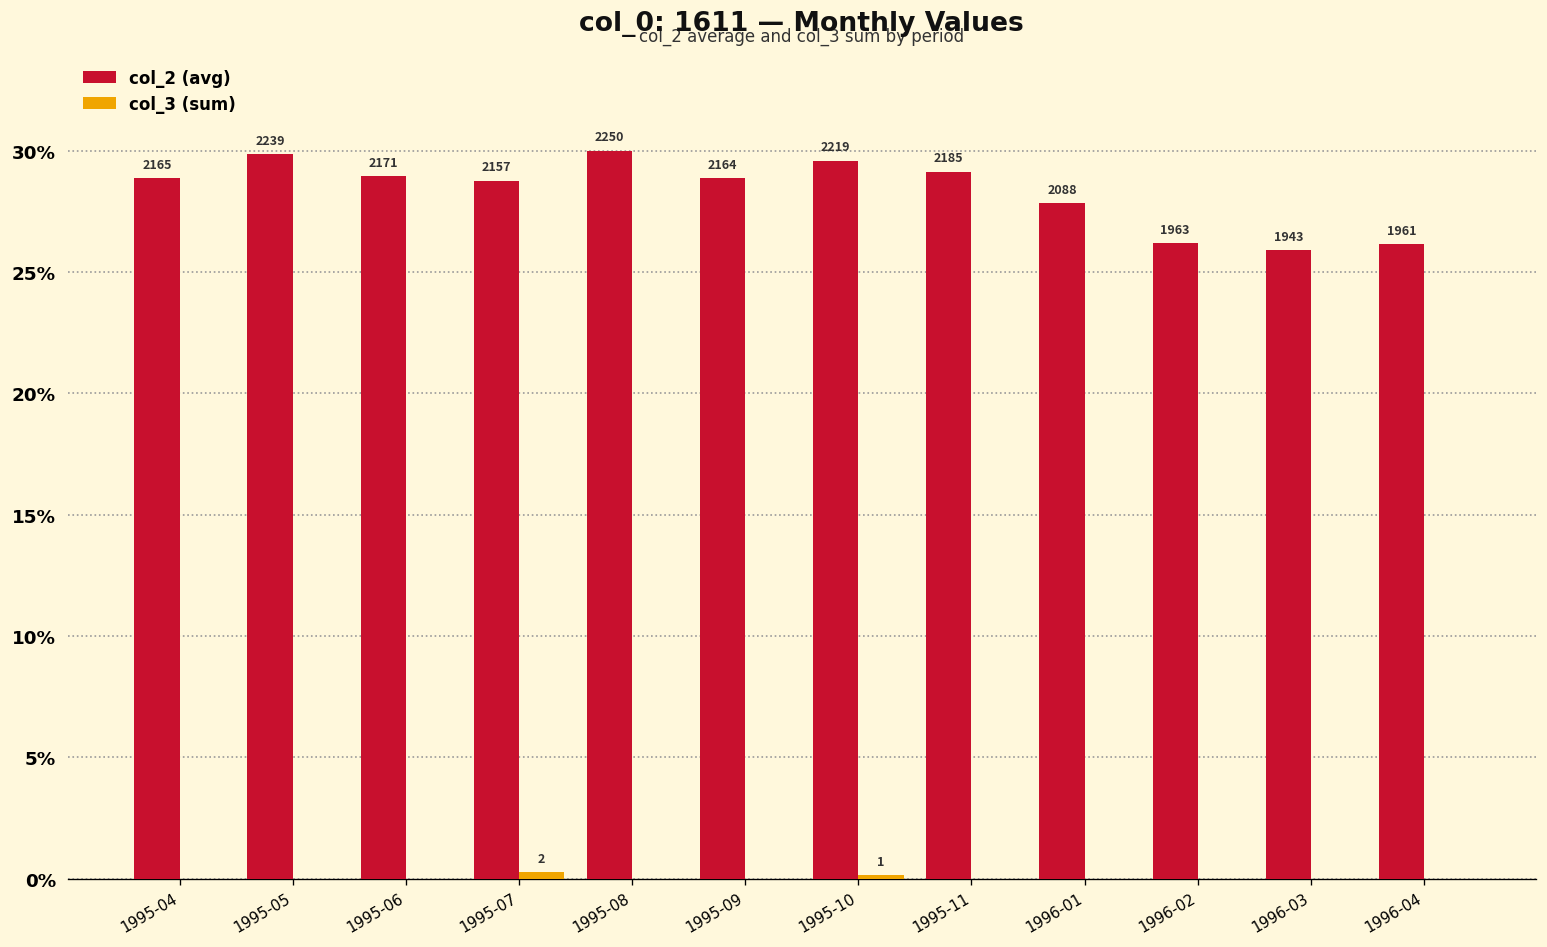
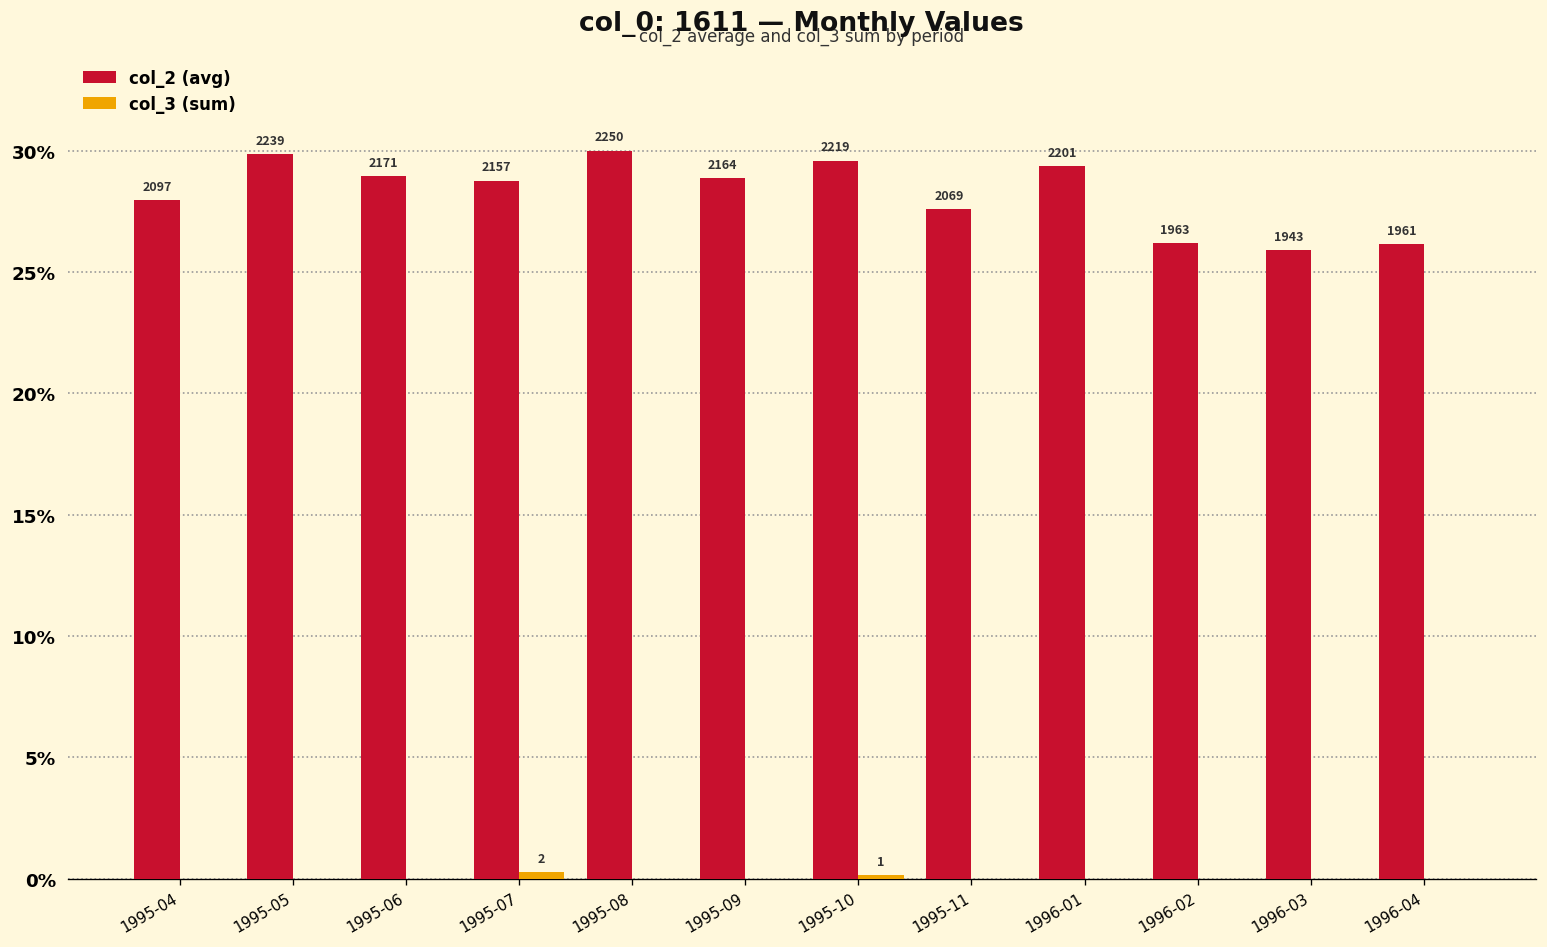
  {
    "col_2 (avg)": {
-     "1995-04": "2165",
-     "1995-11": "2185",
-     "1996-01": "2088"
+     "1995-04": "2097",
+     "1995-11": "2069",
+     "1996-01": "2201"
    },
    "col_3 (sum)": {
      "1995-04": "0.0%",
      "1995-05": "0.0%",
      "1995-06": "0.0%",
      "1995-08": "0.0%",
      "1995-09": "0.0%",
      "1995-11": "0.0%",
      "1996-01": "0.0%",
      "1996-02": "0.0%",
      "1996-03": "0.0%",
      "1996-04": "0.0%"
    }
  }
